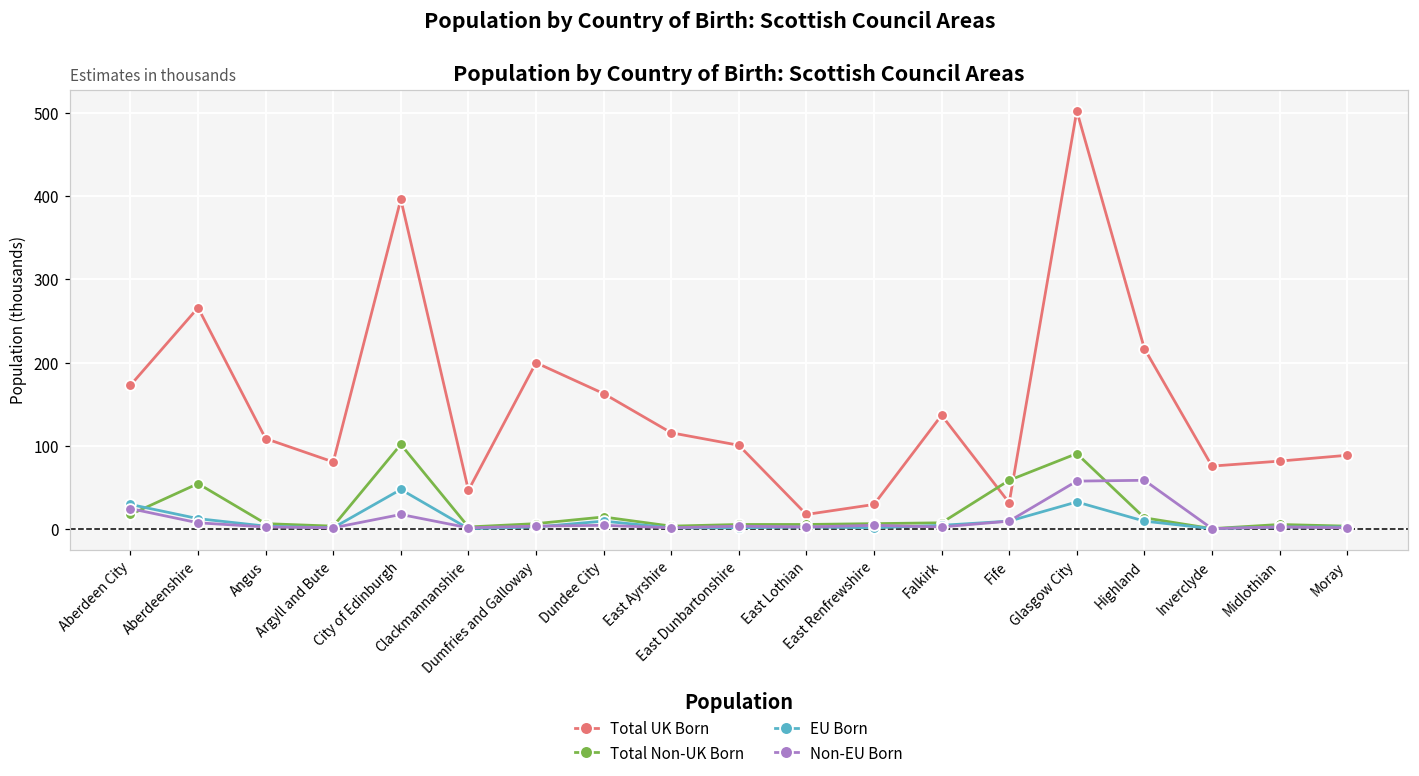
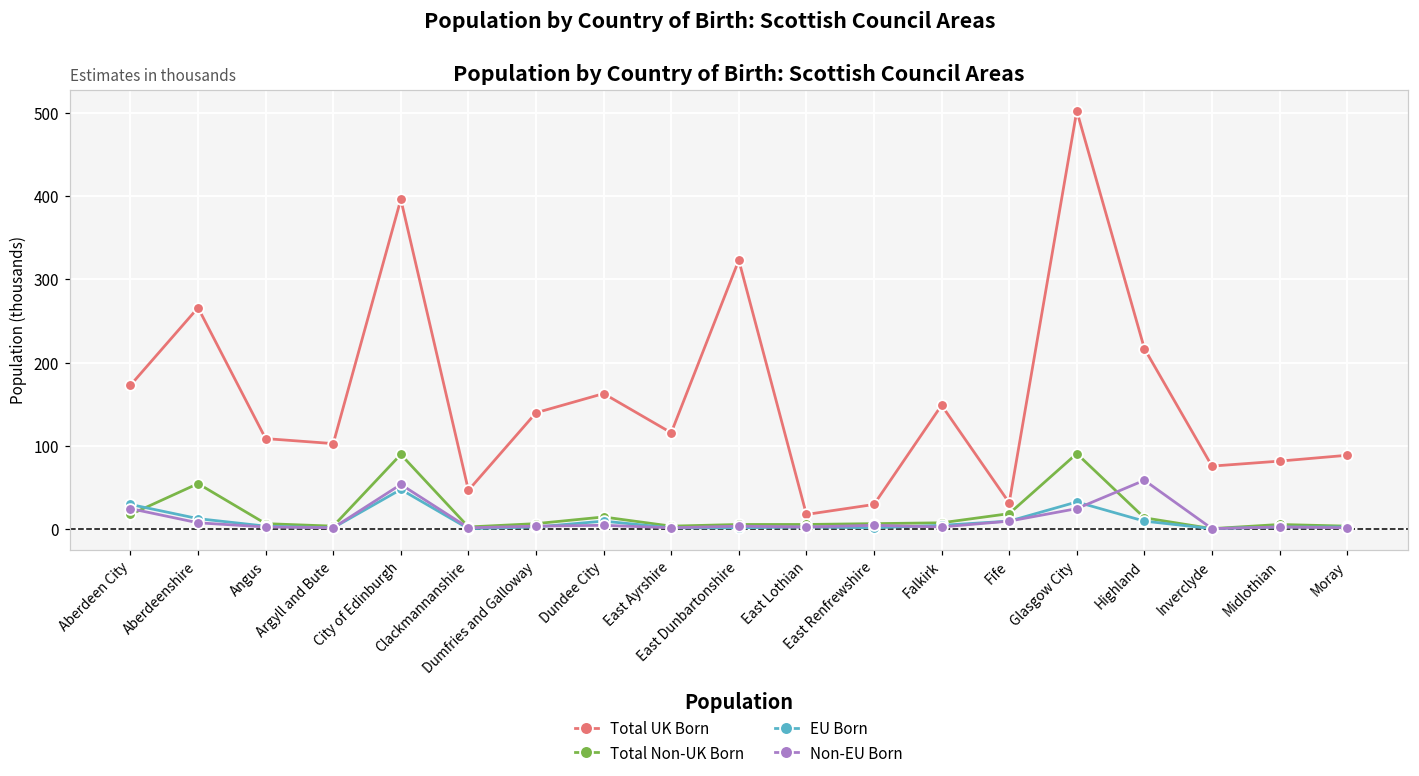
  {
    "Total UK Born": {
      "Aberdeen City": 170,
      "Aberdeenshire": 270,
      "Angus": 110,
-     "Argyll and Bute": 80,
+     "Argyll and Bute": 100,
      "City of Edinburgh": 400,
      "Clackmannanshire": 50,
-     "Dumfries and Galloway": 200,
+     "Dumfries and Galloway": 140,
      "Dundee City": 160,
      "East Ayrshire": 120,
-     "East Dunbartonshire": 100,
+     "East Dunbartonshire": 320,
      "East Lothian": 20,
      "East Renfrewshire": 30,
-     "Falkirk": 140,
+     "Falkirk": 150,
      "Fife": 30,
      "Glasgow City": 500,
      "Highland": 220,
      "Inverclyde": 80,
      "Midlothian": 80,
      "Moray": 90
    },
    "Total Non-UK Born": {
      "Aberdeen City": 20,
      "Aberdeenshire": 60,
-     "City of Edinburgh": 100,
+     "City of Edinburgh": 90,
      "Dundee City": 20,
-     "Fife": 60,
+     "Fife": 20,
      "Glasgow City": 90,
      "Highland": 10
    },
    "EU Born": {
      "Aberdeen City": 30,
      "Aberdeenshire": 10,
      "City of Edinburgh": 50,
      "Dundee City": 10,
      "Glasgow City": 30,
      "Highland": 10
    },
    "Non-EU Born": {
      "Aberdeen City": 30,
      "Aberdeenshire": 10,
-     "City of Edinburgh": 20,
+     "City of Edinburgh": 50,
      "Dundee City": 10,
-     "Glasgow City": 60,
+     "Glasgow City": 30,
      "Highland": 60
    }
  }
